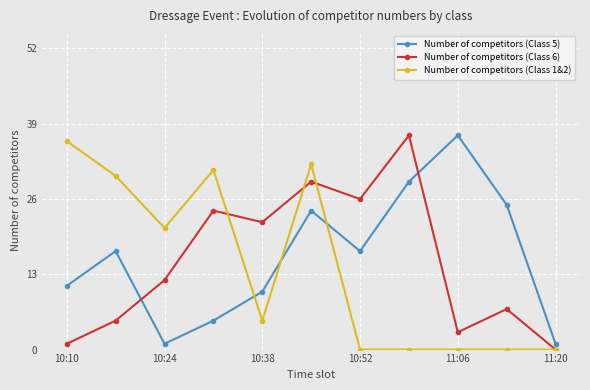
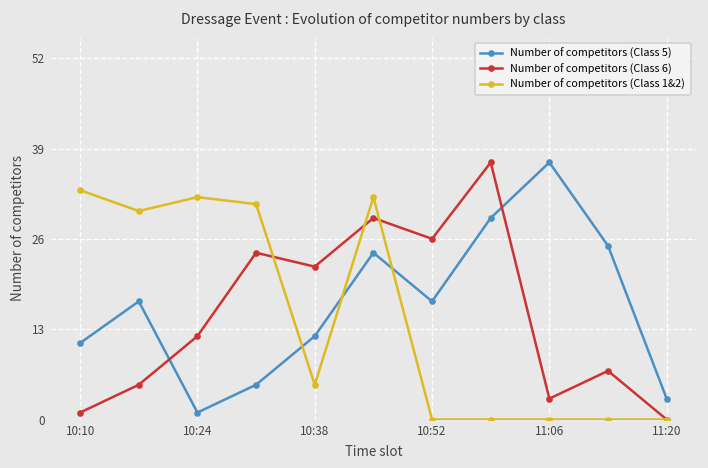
  {
    "Number of competitors (Class 5)": {
      "10:10": 11,
      "10:24": 1,
-     "10:38": 10,
+     "10:38": 12,
      "10:52": 17,
      "11:06": 37,
-     "11:20": 1
+     "11:20": 3
    },
    "Number of competitors (Class 6)": {
      "10:10": 1,
      "10:24": 12,
      "10:38": 22,
      "10:52": 26,
      "11:06": 3
    },
    "Number of competitors (Class 1&2)": {
-     "10:10": 36,
-     "10:24": 21,
+     "10:10": 33,
+     "10:24": 32,
      "10:38": 5,
      "10:52": 0,
      "11:06": 0
    }
  }
